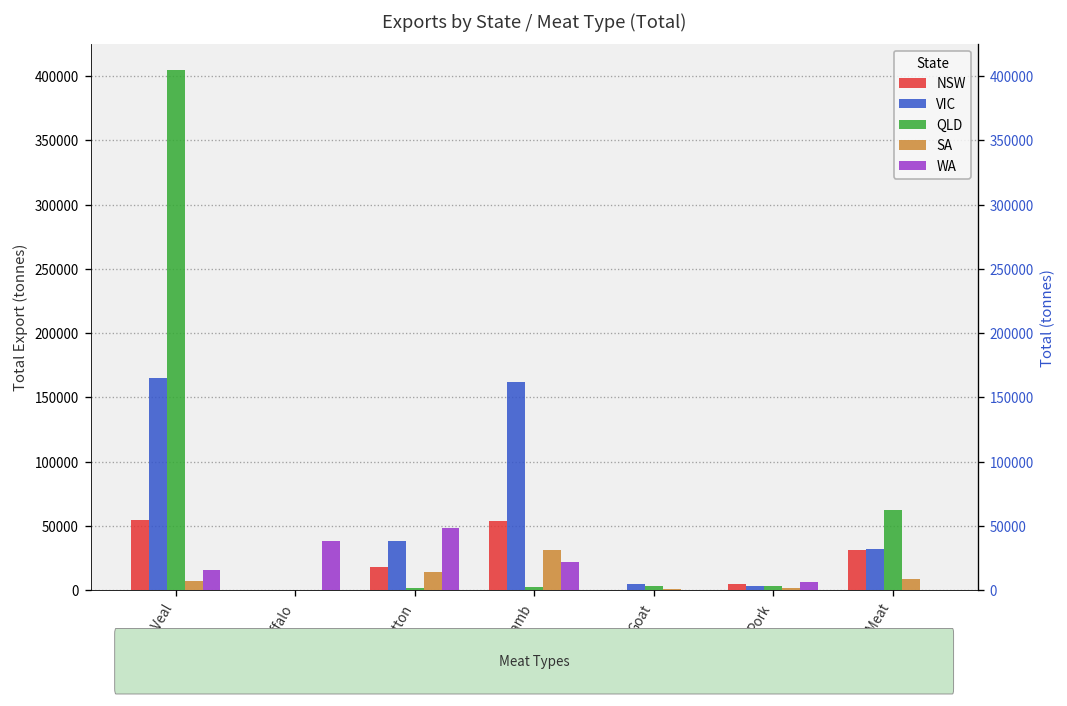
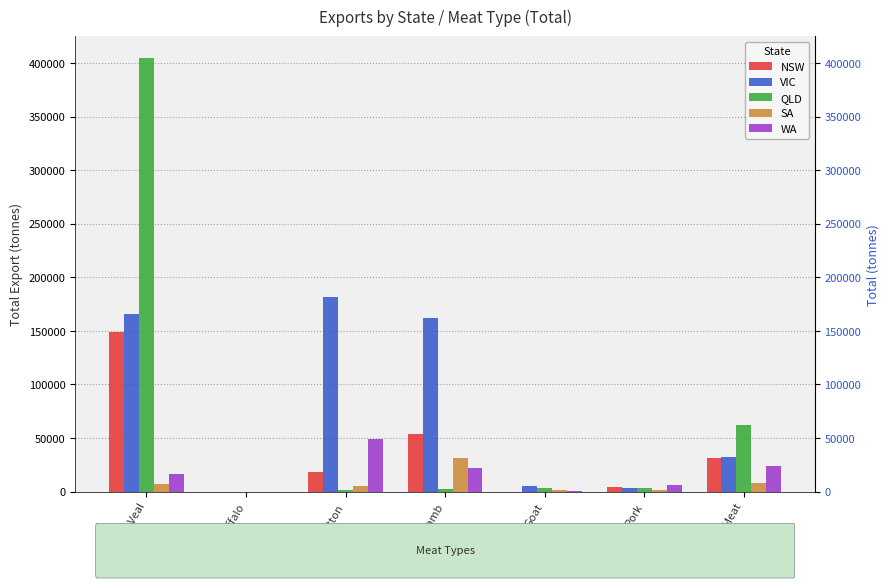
  {
    "NSW": {
-     "Beef & Veal": 55000,
+     "Beef & Veal": 149000,
      "Buffalo": 0,
      "Mutton": 18000,
      "Lamb": 54000,
      "Pork": 5000,
      "Fancy Meat": 31000
    },
    "VIC": {
      "Beef & Veal": 165000,
-     "Mutton": 38000,
+     "Mutton": 182000,
      "Lamb": 162000,
      "Goat": 5000,
      "Pork": 3000,
      "Fancy Meat": 32000
    },
    "QLD": {
      "Beef & Veal": 405000,
      "Buffalo": 0,
      "Lamb": 3000,
      "Goat": 3000,
      "Pork": 3000,
      "Fancy Meat": 62000
    },
    "SA": {
      "Beef & Veal": 7000,
      "Buffalo": 0,
-     "Mutton": 14000,
+     "Mutton": 5000,
      "Lamb": 32000,
      "Fancy Meat": 8000
    },
    "WA": {
      "Beef & Veal": 16000,
-     "Buffalo": 38000,
+     "Buffalo": 0,
      "Mutton": 49000,
      "Lamb": 22000,
      "Pork": 6000,
-     "Fancy Meat": 0
+     "Fancy Meat": 24000
    }
  }
